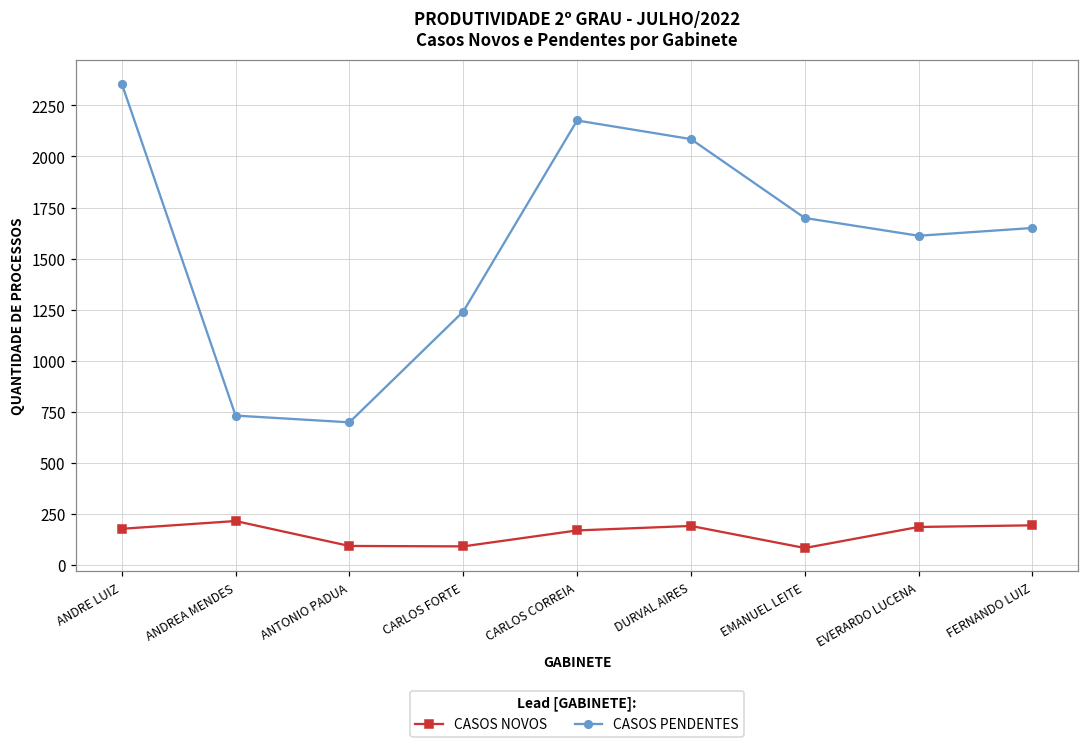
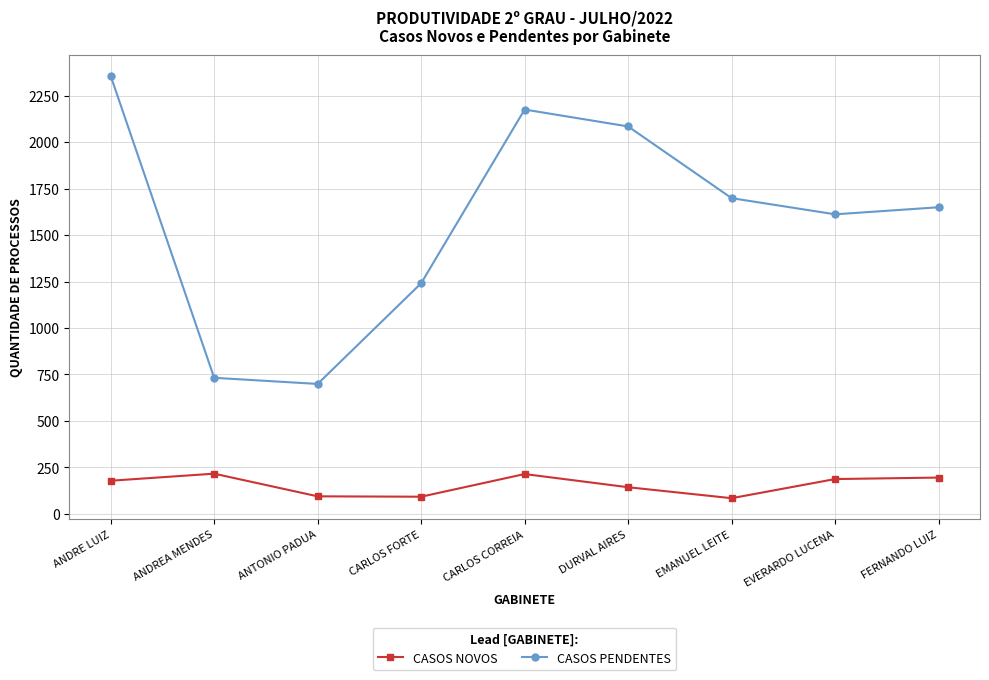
  {
    "CASOS NOVOS": {
      "ANDRE LUIZ": 180,
      "ANDREA MENDES": 220,
      "ANTONIO PADUA": 90,
      "CARLOS FORTE": 90,
-     "CARLOS CORREIA": 170,
-     "DURVAL AIRES": 190,
+     "CARLOS CORREIA": 210,
+     "DURVAL AIRES": 140,
      "EMANUEL LEITE": 80,
      "EVERARDO LUCENA": 190,
      "FERNANDO LUIZ": 200
    },
    "CASOS PENDENTES": {
      "ANDRE LUIZ": 2360,
      "ANDREA MENDES": 730,
      "ANTONIO PADUA": 700,
      "CARLOS FORTE": 1240,
      "CARLOS CORREIA": 2180,
      "DURVAL AIRES": 2090,
      "EMANUEL LEITE": 1700,
      "EVERARDO LUCENA": 1610,
      "FERNANDO LUIZ": 1650
    }
  }
